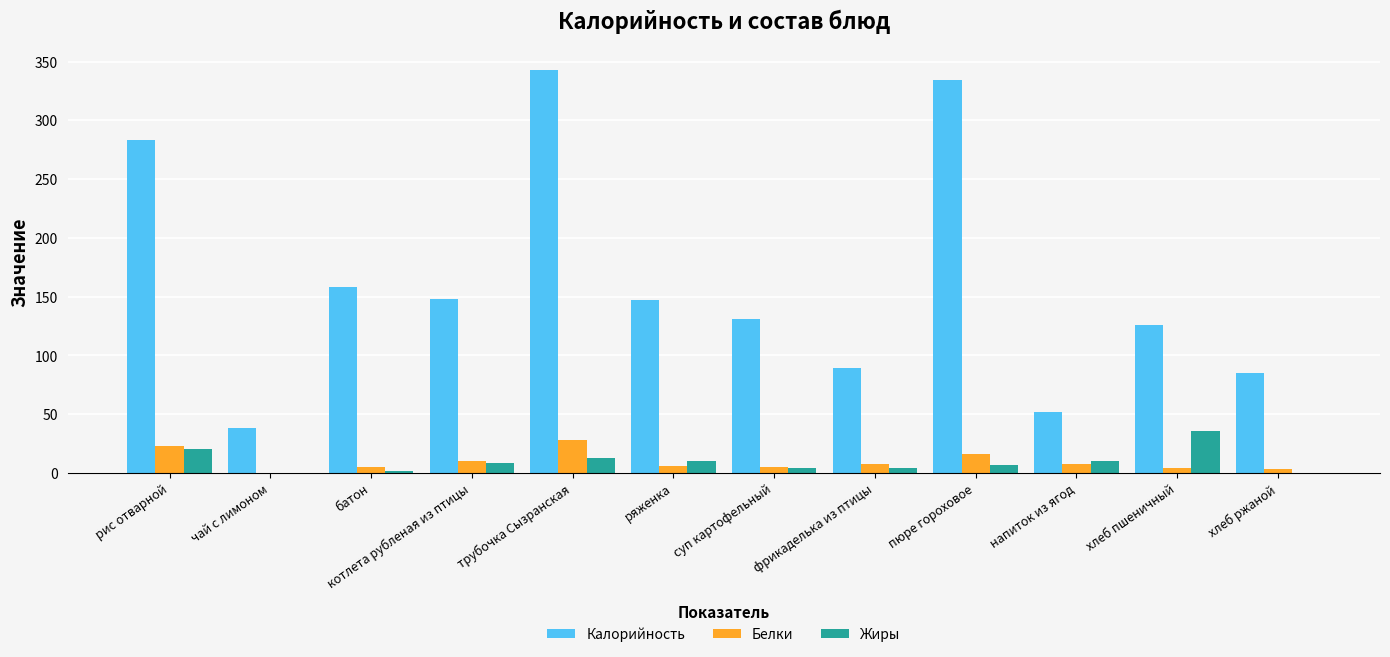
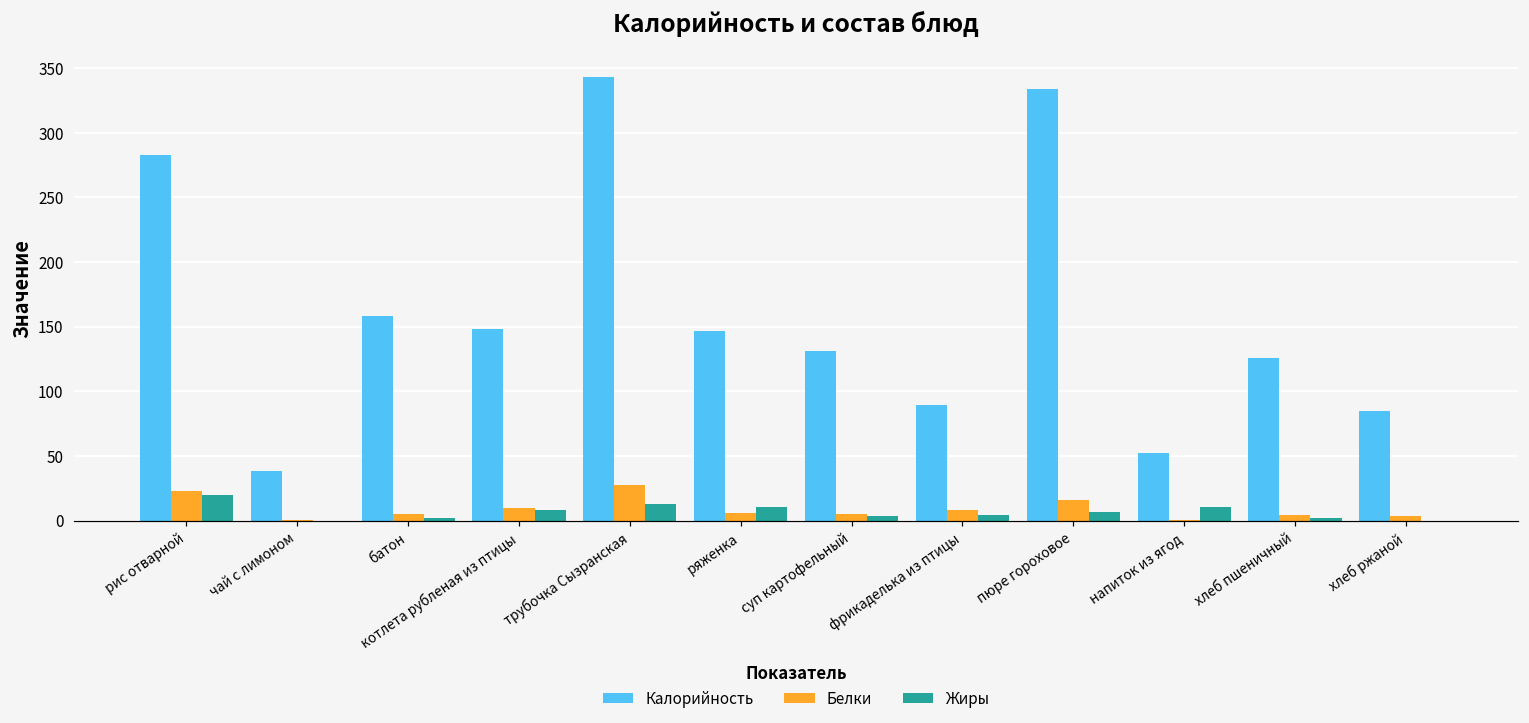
  {
    "Калорийность": {
      "рис отварной": 283,
      "чай с лимоном": 38,
      "батон": 158,
      "котлета рубленая из птицы": 148,
      "трубочка Сызранская": 343,
      "ряженка": 147,
      "суп картофельный": 131,
      "фрикаделька из птицы": 89,
      "пюре гороховое": 334,
      "напиток из ягод": 52,
      "хлеб пшеничный": 126,
      "хлеб ржаной": 85
    },
    "Белки": {
      "рис отварной": 23,
      "батон": 5,
      "котлета рубленая из птицы": 10,
      "трубочка Сызранская": 28,
      "ряженка": 6,
      "суп картофельный": 5,
      "фрикаделька из птицы": 8,
      "пюре гороховое": 16,
-     "напиток из ягод": 7,
+     "напиток из ягод": 0,
      "хлеб пшеничный": 4,
      "хлеб ржаной": 4
    },
    "Жиры": {
      "рис отварной": 20,
      "котлета рубленая из птицы": 8,
      "трубочка Сызранская": 13,
      "ряженка": 11,
      "суп картофельный": 4,
      "фрикаделька из птицы": 4,
      "пюре гороховое": 7,
      "напиток из ягод": 11,
-     "хлеб пшеничный": 36,
+     "хлеб пшеничный": 2,
      "хлеб ржаной": 0
    }
  }
